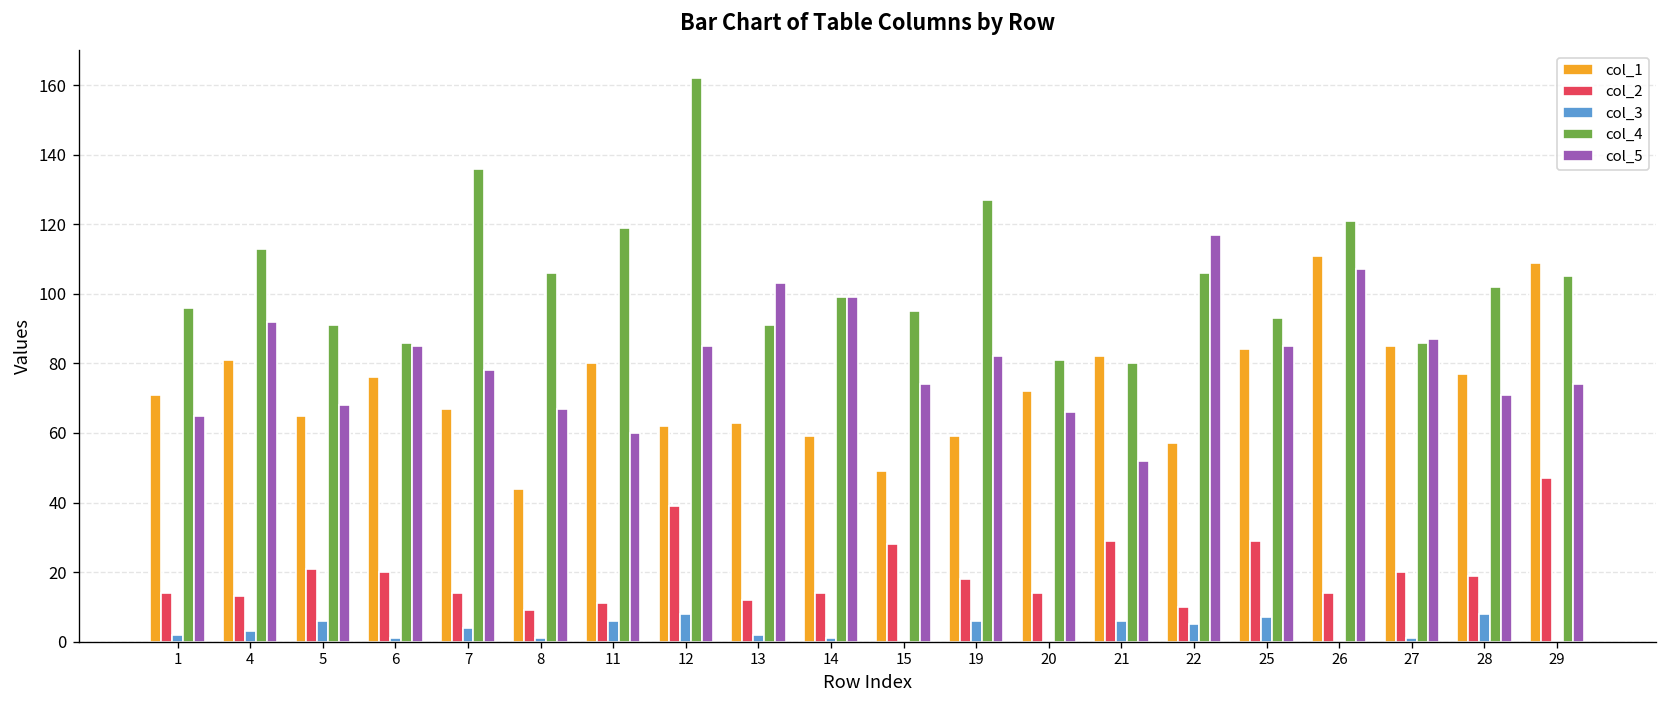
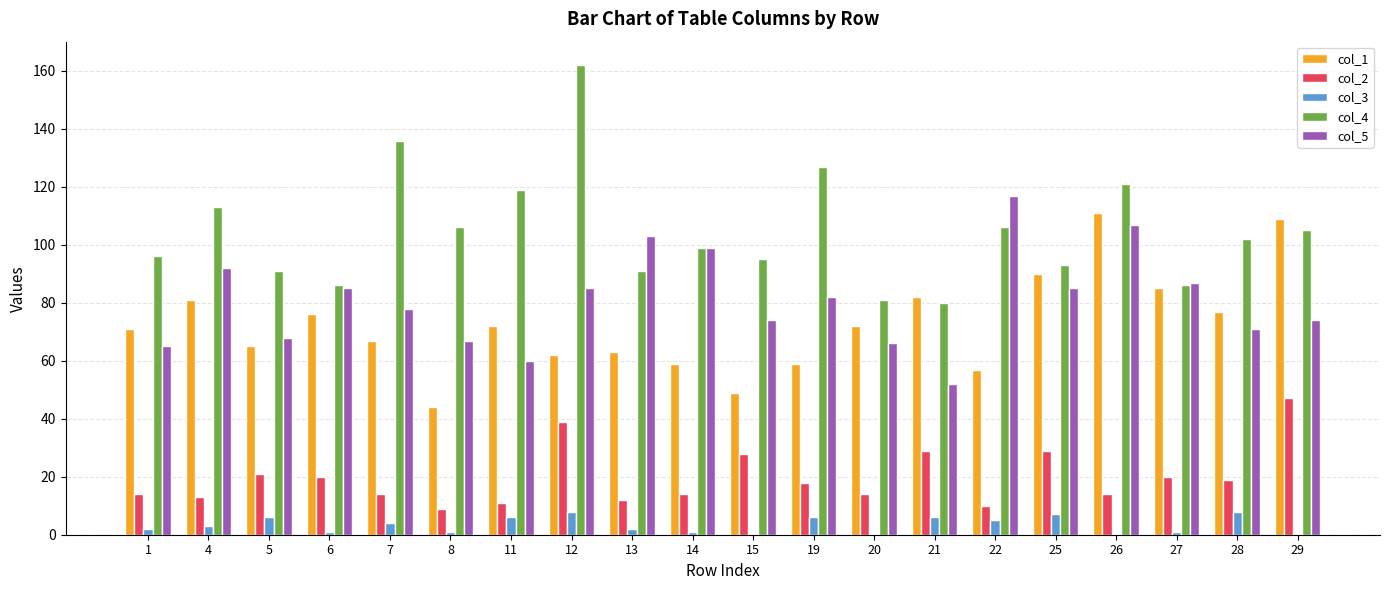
  {
    "col_1": {
      "1": 71,
      "4": 81,
      "5": 65,
      "6": 76,
      "7": 67,
      "8": 44,
-     "11": 80,
+     "11": 72,
      "12": 62,
      "13": 63,
      "14": 59,
      "15": 49,
      "19": 59,
      "20": 72,
      "21": 82,
      "22": 57,
-     "25": 84,
+     "25": 90,
      "26": 111,
      "27": 85,
      "28": 77,
      "29": 109
    },
    "col_2": {
      "1": 14,
      "4": 13,
      "5": 21,
      "6": 20,
      "7": 14,
      "8": 9,
      "11": 11,
      "12": 39,
      "13": 12,
      "14": 14,
      "15": 28,
      "19": 18,
      "20": 14,
      "21": 29,
      "22": 10,
      "25": 29,
      "26": 14,
      "27": 20,
      "28": 19,
      "29": 47
    },
    "col_3": {
      "1": 2,
      "4": 3,
      "5": 6,
      "6": 1,
      "7": 4,
      "8": 1,
      "11": 6,
      "12": 8,
      "13": 2,
      "14": 1,
      "15": 0,
      "19": 6,
      "20": 0,
      "21": 6,
      "22": 5,
      "25": 7,
      "26": 0,
      "27": 1,
      "28": 8,
      "29": 0
    },
    "col_4": {
      "1": 96,
      "4": 113,
      "5": 91,
      "6": 86,
      "7": 136,
      "8": 106,
      "11": 119,
      "12": 162,
      "13": 91,
      "14": 99,
      "15": 95,
      "19": 127,
      "20": 81,
      "21": 80,
      "22": 106,
      "25": 93,
      "26": 121,
      "27": 86,
      "28": 102,
      "29": 105
    },
    "col_5": {
      "1": 65,
      "4": 92,
      "5": 68,
      "6": 85,
      "7": 78,
      "8": 67,
      "11": 60,
      "12": 85,
      "13": 103,
      "14": 99,
      "15": 74,
      "19": 82,
      "20": 66,
      "21": 52,
      "22": 117,
      "25": 85,
      "26": 107,
      "27": 87,
      "28": 71,
      "29": 74
    }
  }
